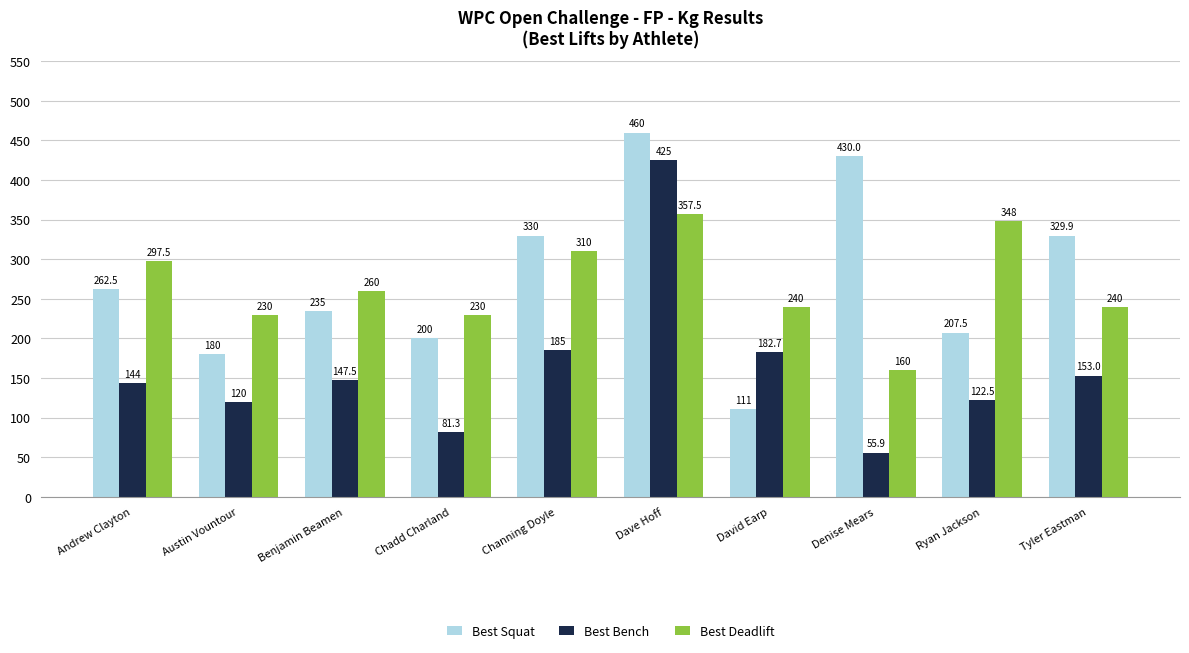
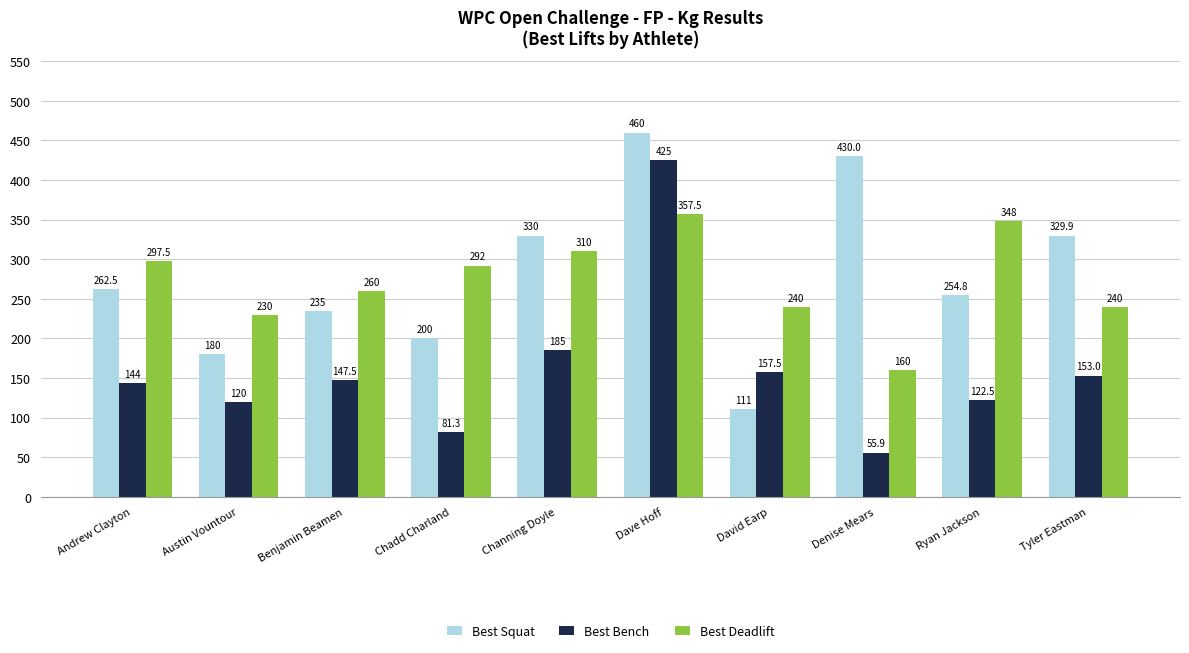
  {
    "Best Squat": {
      "Andrew Clayton": 262.5,
      "Austin Vountour": 180,
      "Benjamin Beamen": 235,
      "Chadd Charland": 200,
      "Channing Doyle": 330,
      "Dave Hoff": 460,
      "David Earp": 111,
      "Denise Mears": 430.0,
-     "Ryan Jackson": 207.5,
+     "Ryan Jackson": 254.8,
      "Tyler Eastman": 329.9
    },
    "Best Bench": {
      "Andrew Clayton": 144,
      "Austin Vountour": 120,
      "Benjamin Beamen": 147.5,
      "Chadd Charland": 81.3,
      "Channing Doyle": 185,
      "Dave Hoff": 425,
-     "David Earp": 182.7,
+     "David Earp": 157.5,
      "Denise Mears": 55.9,
      "Ryan Jackson": 122.5,
      "Tyler Eastman": 153.0
    },
    "Best Deadlift": {
      "Andrew Clayton": 297.5,
      "Austin Vountour": 230,
      "Benjamin Beamen": 260,
-     "Chadd Charland": 230,
+     "Chadd Charland": 292,
      "Channing Doyle": 310,
      "Dave Hoff": 357.5,
      "David Earp": 240,
      "Denise Mears": 160,
      "Ryan Jackson": 348,
      "Tyler Eastman": 240
    }
  }
